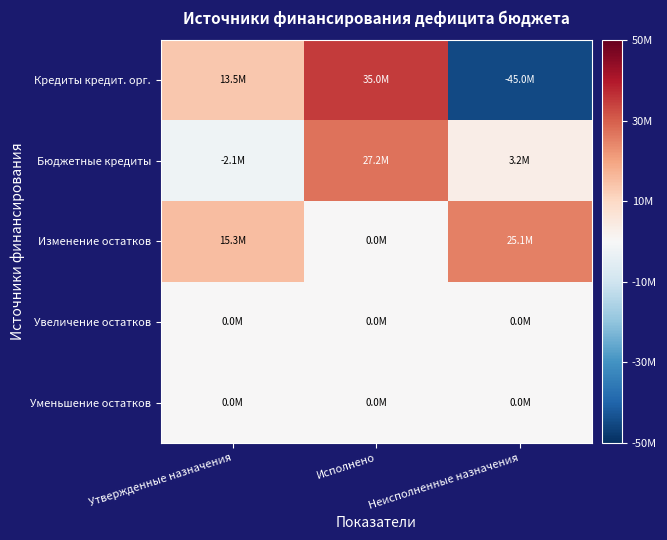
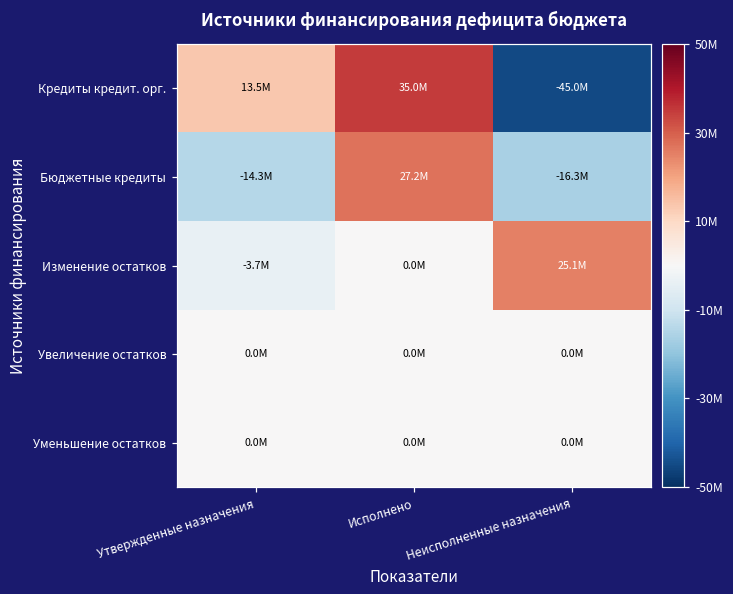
  {
    "Кредиты кредит. орг.": {
      "Утвержденные назначения": "13.5M",
      "Исполнено": "35.0M",
      "Неисполненные назначения": "-45.0M"
    },
    "Бюджетные кредиты": {
-     "Утвержденные назначения": "-2.1M",
+     "Утвержденные назначения": "-14.3M",
      "Исполнено": "27.2M",
-     "Неисполненные назначения": "3.2M"
+     "Неисполненные назначения": "-16.3M"
    },
    "Изменение остатков": {
-     "Утвержденные назначения": "15.3M",
+     "Утвержденные назначения": "-3.7M",
      "Исполнено": "0.0M",
      "Неисполненные назначения": "25.1M"
    },
    "Увеличение остатков": {
      "Утвержденные назначения": "0.0M",
      "Исполнено": "0.0M",
      "Неисполненные назначения": "0.0M"
    },
    "Уменьшение остатков": {
      "Утвержденные назначения": "0.0M",
      "Исполнено": "0.0M",
      "Неисполненные назначения": "0.0M"
    }
  }
